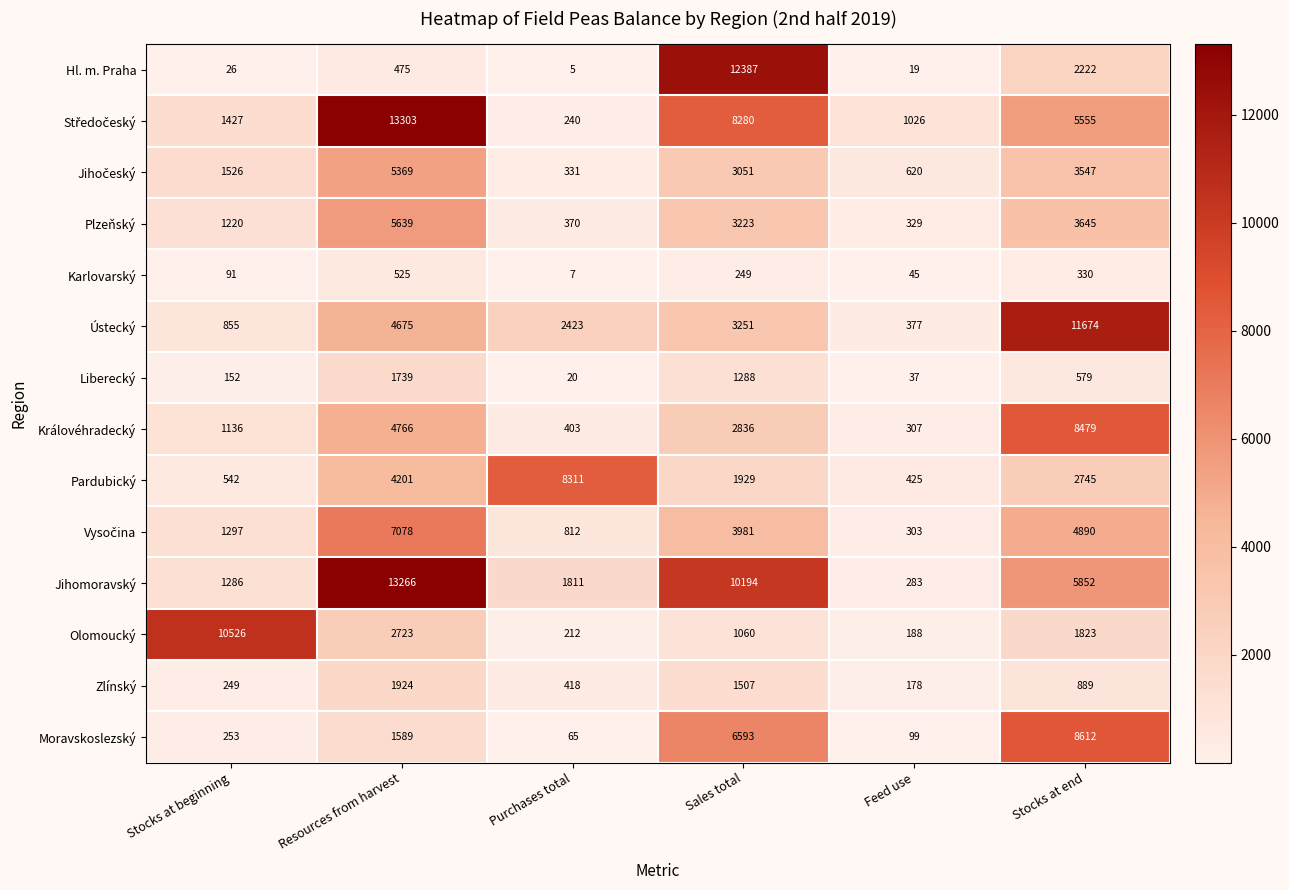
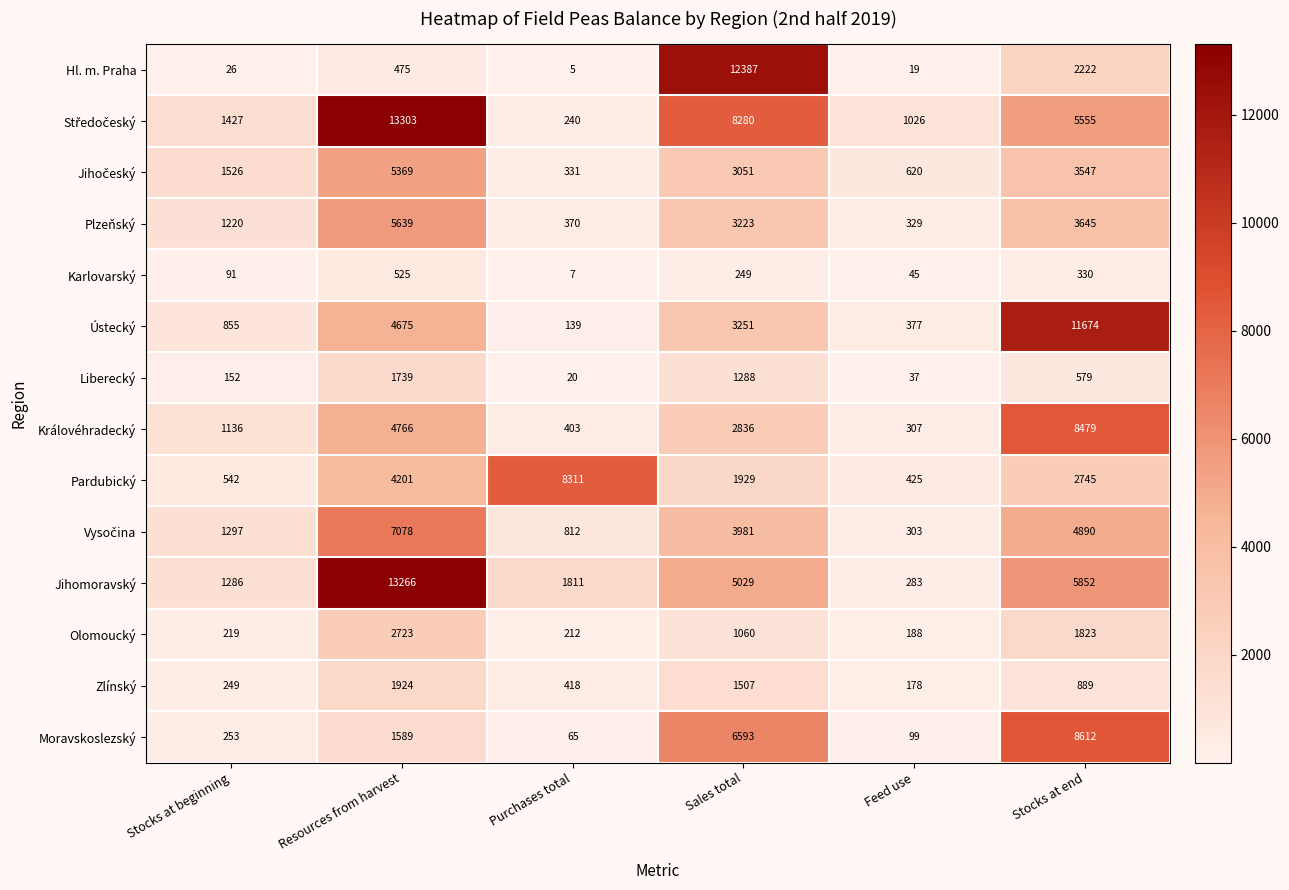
  {
    "Hl. m. Praha": {
      "Stocks at beginning": 26,
      "Resources from harvest": 475,
      "Purchases total": 5,
      "Sales total": 12387,
      "Feed use": 19,
      "Stocks at end": 2222
    },
    "Středočeský": {
      "Stocks at beginning": 1427,
      "Resources from harvest": 13303,
      "Purchases total": 240,
      "Sales total": 8280,
      "Feed use": 1026,
      "Stocks at end": 5555
    },
    "Jihočeský": {
      "Stocks at beginning": 1526,
      "Resources from harvest": 5369,
      "Purchases total": 331,
      "Sales total": 3051,
      "Feed use": 620,
      "Stocks at end": 3547
    },
    "Plzeňský": {
      "Stocks at beginning": 1220,
      "Resources from harvest": 5639,
      "Purchases total": 370,
      "Sales total": 3223,
      "Feed use": 329,
      "Stocks at end": 3645
    },
    "Karlovarský": {
      "Stocks at beginning": 91,
      "Resources from harvest": 525,
      "Purchases total": 7,
      "Sales total": 249,
      "Feed use": 45,
      "Stocks at end": 330
    },
    "Ústecký": {
      "Stocks at beginning": 855,
      "Resources from harvest": 4675,
-     "Purchases total": 2423,
+     "Purchases total": 139,
      "Sales total": 3251,
      "Feed use": 377,
      "Stocks at end": 11674
    },
    "Liberecký": {
      "Stocks at beginning": 152,
      "Resources from harvest": 1739,
      "Purchases total": 20,
      "Sales total": 1288,
      "Feed use": 37,
      "Stocks at end": 579
    },
    "Královéhradecký": {
      "Stocks at beginning": 1136,
      "Resources from harvest": 4766,
      "Purchases total": 403,
      "Sales total": 2836,
      "Feed use": 307,
      "Stocks at end": 8479
    },
    "Pardubický": {
      "Stocks at beginning": 542,
      "Resources from harvest": 4201,
      "Purchases total": 8311,
      "Sales total": 1929,
      "Feed use": 425,
      "Stocks at end": 2745
    },
    "Vysočina": {
      "Stocks at beginning": 1297,
      "Resources from harvest": 7078,
      "Purchases total": 812,
      "Sales total": 3981,
      "Feed use": 303,
      "Stocks at end": 4890
    },
    "Jihomoravský": {
      "Stocks at beginning": 1286,
      "Resources from harvest": 13266,
      "Purchases total": 1811,
-     "Sales total": 10194,
+     "Sales total": 5029,
      "Feed use": 283,
      "Stocks at end": 5852
    },
    "Olomoucký": {
-     "Stocks at beginning": 10526,
+     "Stocks at beginning": 219,
      "Resources from harvest": 2723,
      "Purchases total": 212,
      "Sales total": 1060,
      "Feed use": 188,
      "Stocks at end": 1823
    },
    "Zlínský": {
      "Stocks at beginning": 249,
      "Resources from harvest": 1924,
      "Purchases total": 418,
      "Sales total": 1507,
      "Feed use": 178,
      "Stocks at end": 889
    },
    "Moravskoslezský": {
      "Stocks at beginning": 253,
      "Resources from harvest": 1589,
      "Purchases total": 65,
      "Sales total": 6593,
      "Feed use": 99,
      "Stocks at end": 8612
    }
  }
